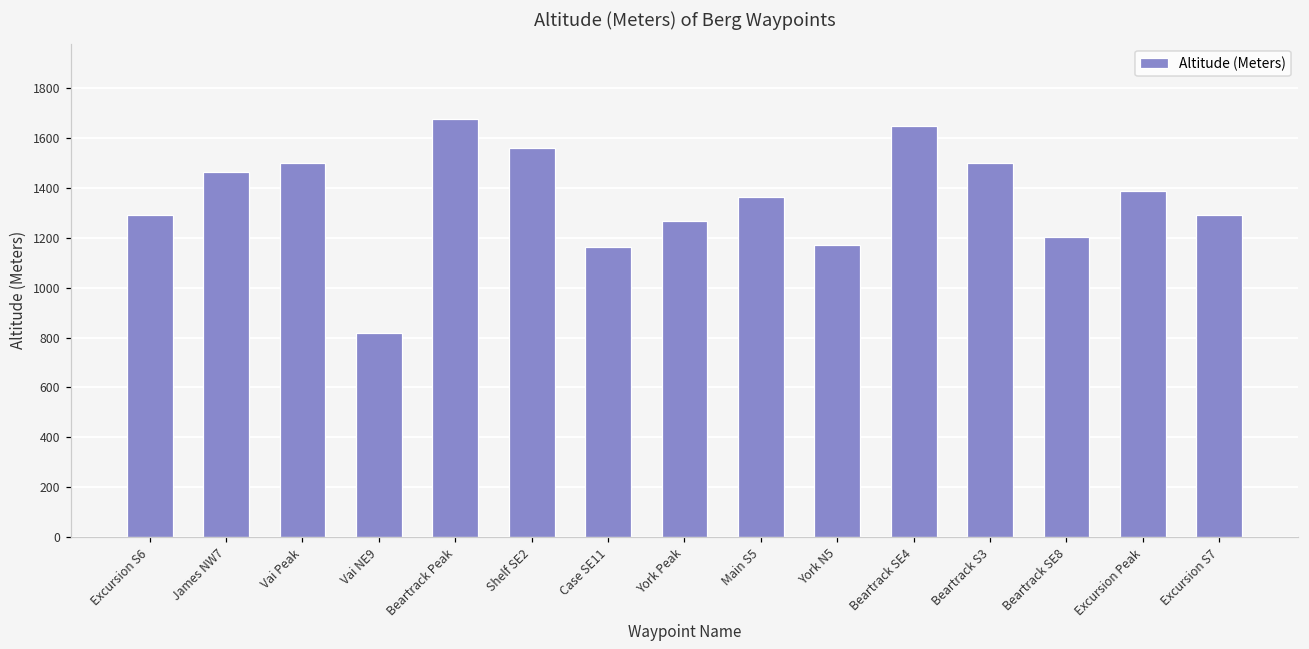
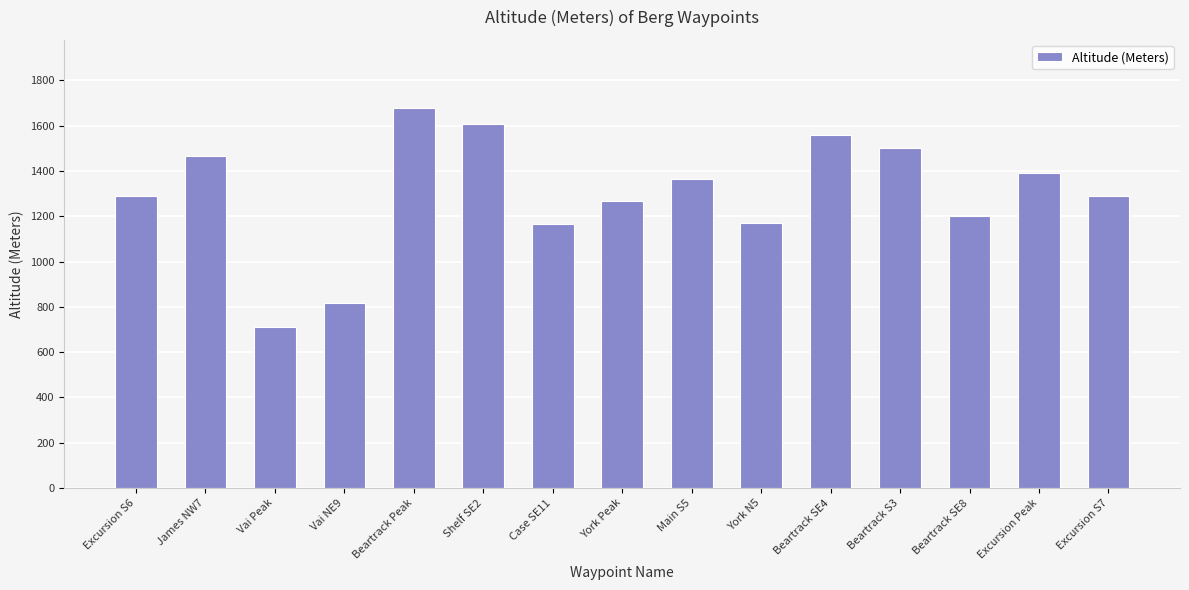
  {
    "Excursion S6": 1290,
    "James NW7": 1470,
-   "Vai Peak": 1500,
+   "Vai Peak": 710,
    "Vai NE9": 820,
    "Beartrack Peak": 1680,
-   "Shelf SE2": 1560,
+   "Shelf SE2": 1610,
    "Case SE11": 1170,
    "York Peak": 1270,
    "Main S5": 1370,
    "York N5": 1170,
-   "Beartrack SE4": 1650,
+   "Beartrack SE4": 1560,
    "Beartrack S3": 1500,
    "Beartrack SE8": 1200,
    "Excursion Peak": 1390,
    "Excursion S7": 1290
  }
